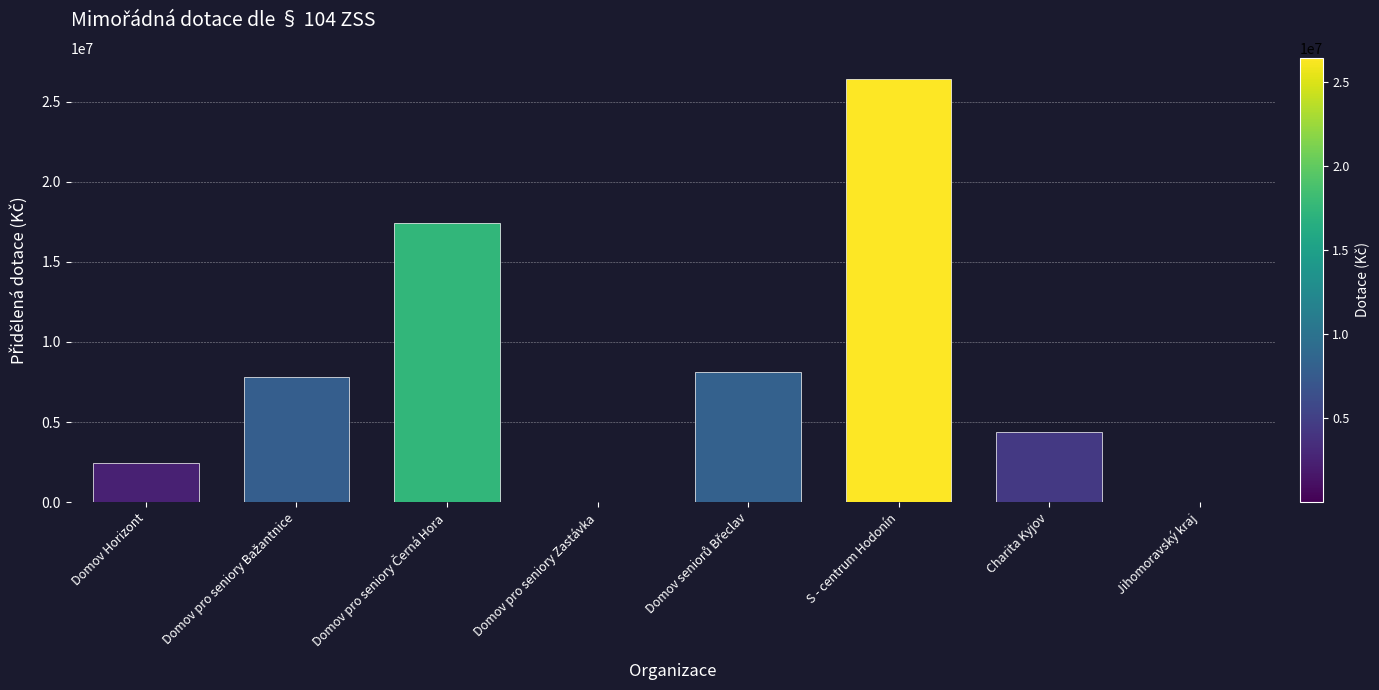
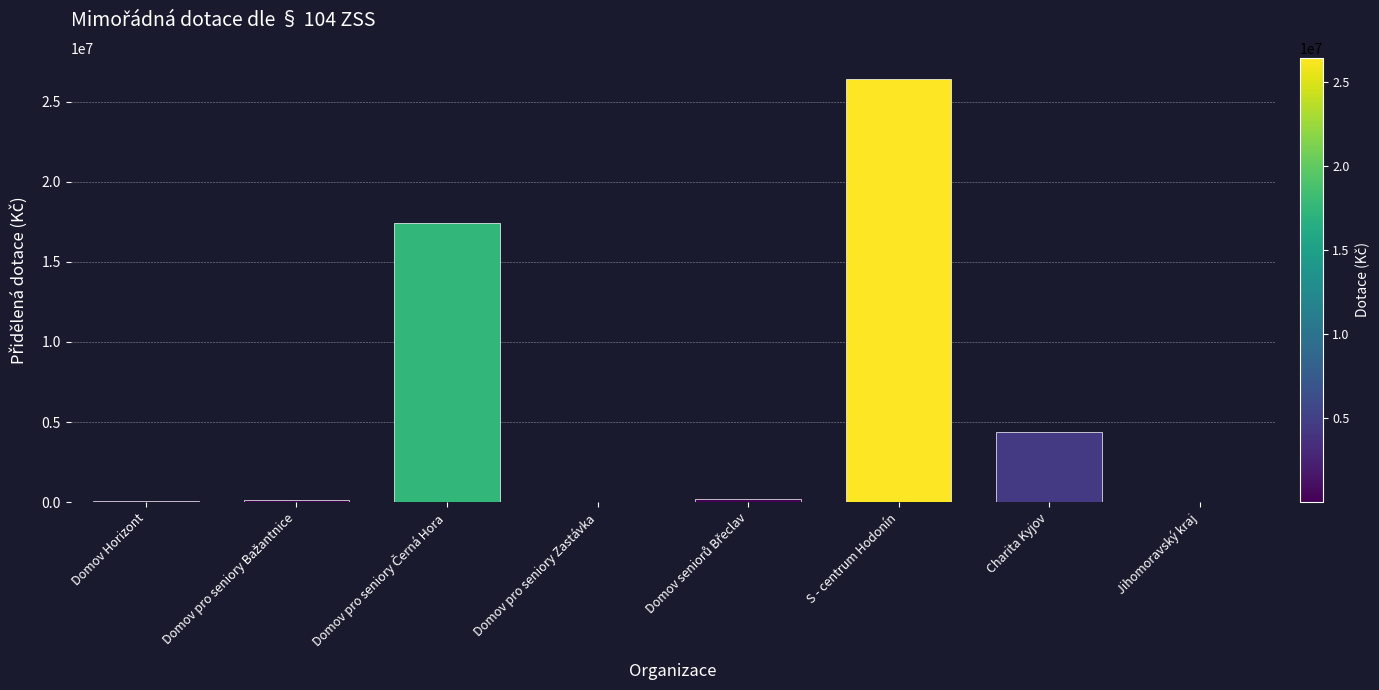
  {
-   "Domov Horizont": 2500000,
-   "Domov pro seniory Bažantnice": 7800000,
+   "Domov Horizont": 100000,
+   "Domov pro seniory Bažantnice": 100000,
    "Domov pro seniory Černá Hora": 17400000,
-   "Domov seniorů Břeclav": 8100000,
+   "Domov seniorů Břeclav": 200000,
    "S - centrum Hodonín": 26400000,
    "Charita Kyjov": 4400000
  }
